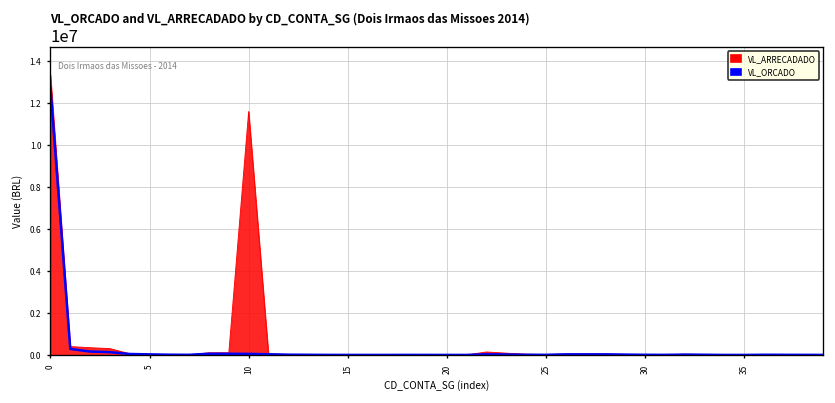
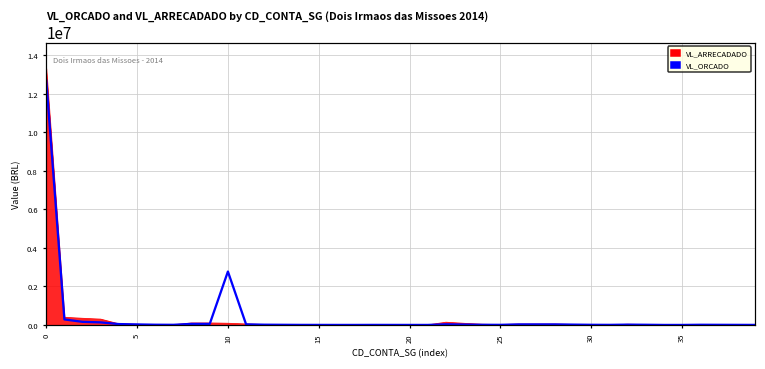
  {
    "VL_ARRECADADO": {
-     "10": 11600000
+     "10": 100000
    },
    "VL_ORCADO": {
      "0": 12700000,
-     "10": 100000
+     "10": 2800000
    }
  }
